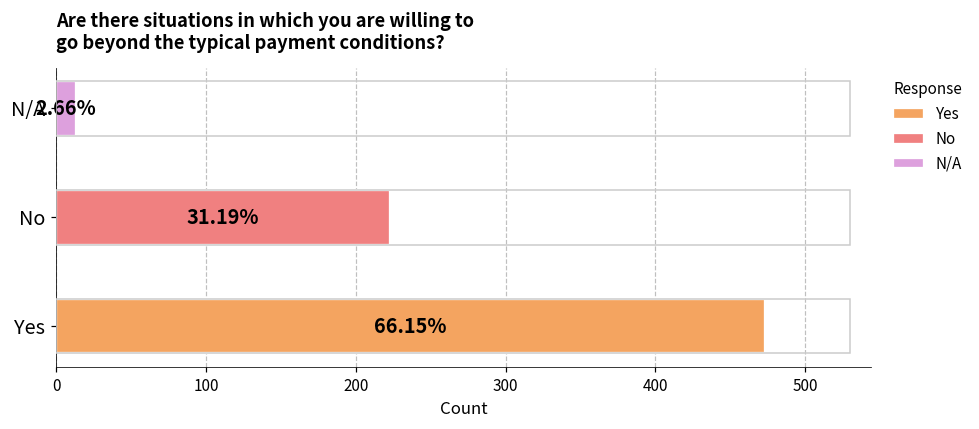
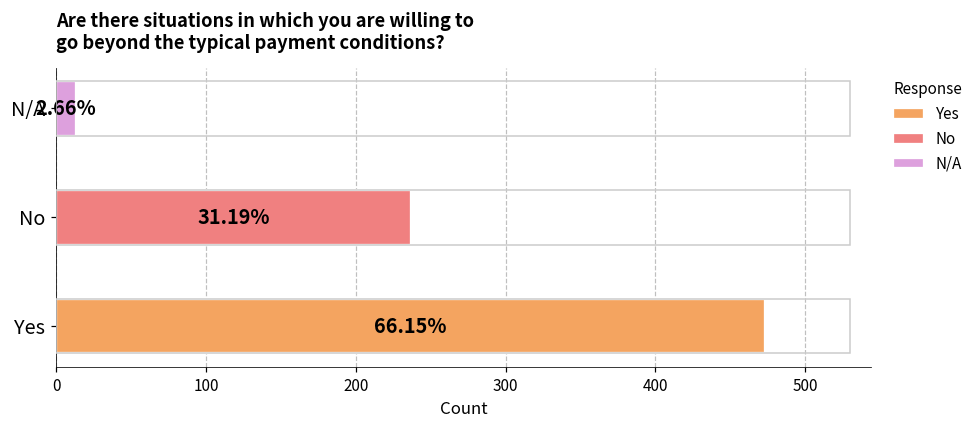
  {
-   "No": 223
+   "No": 237
  }
